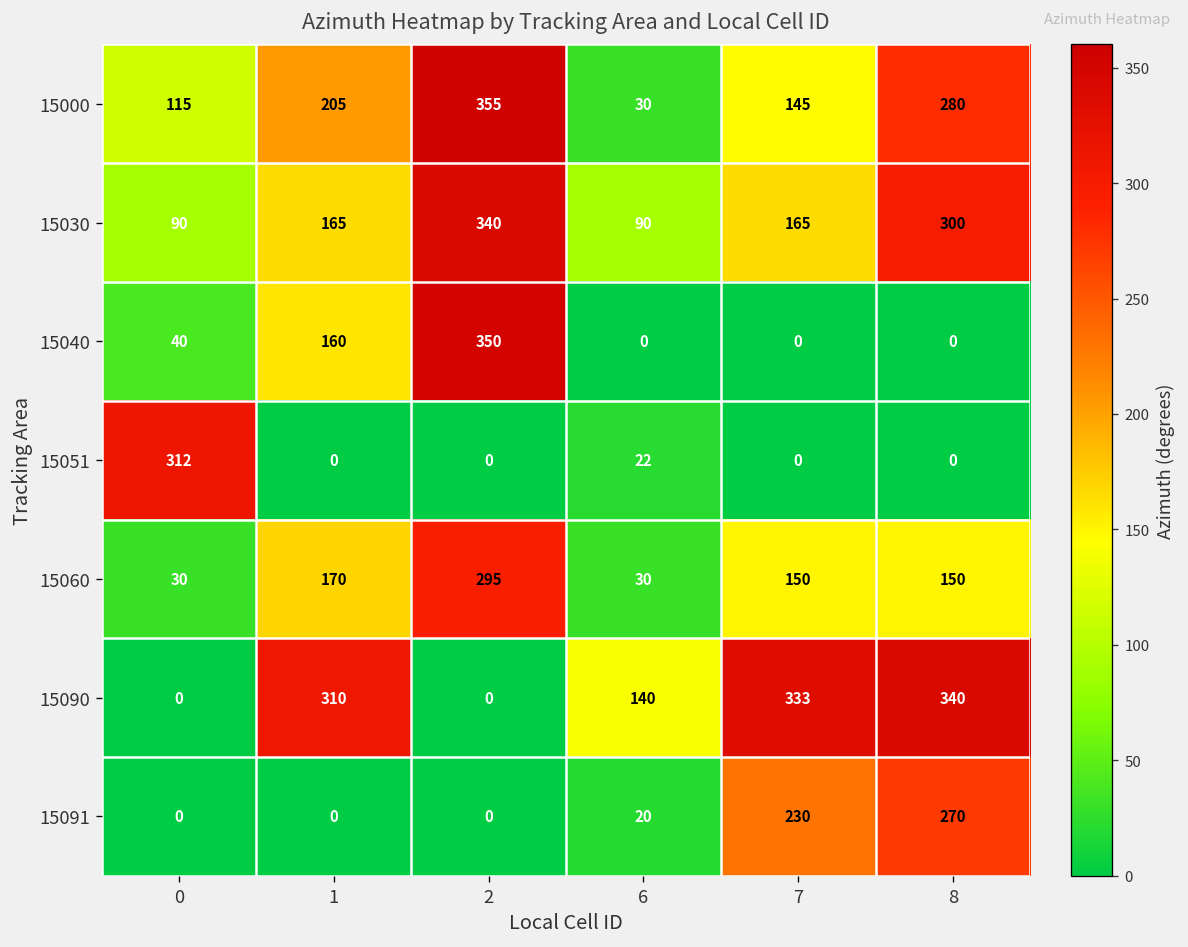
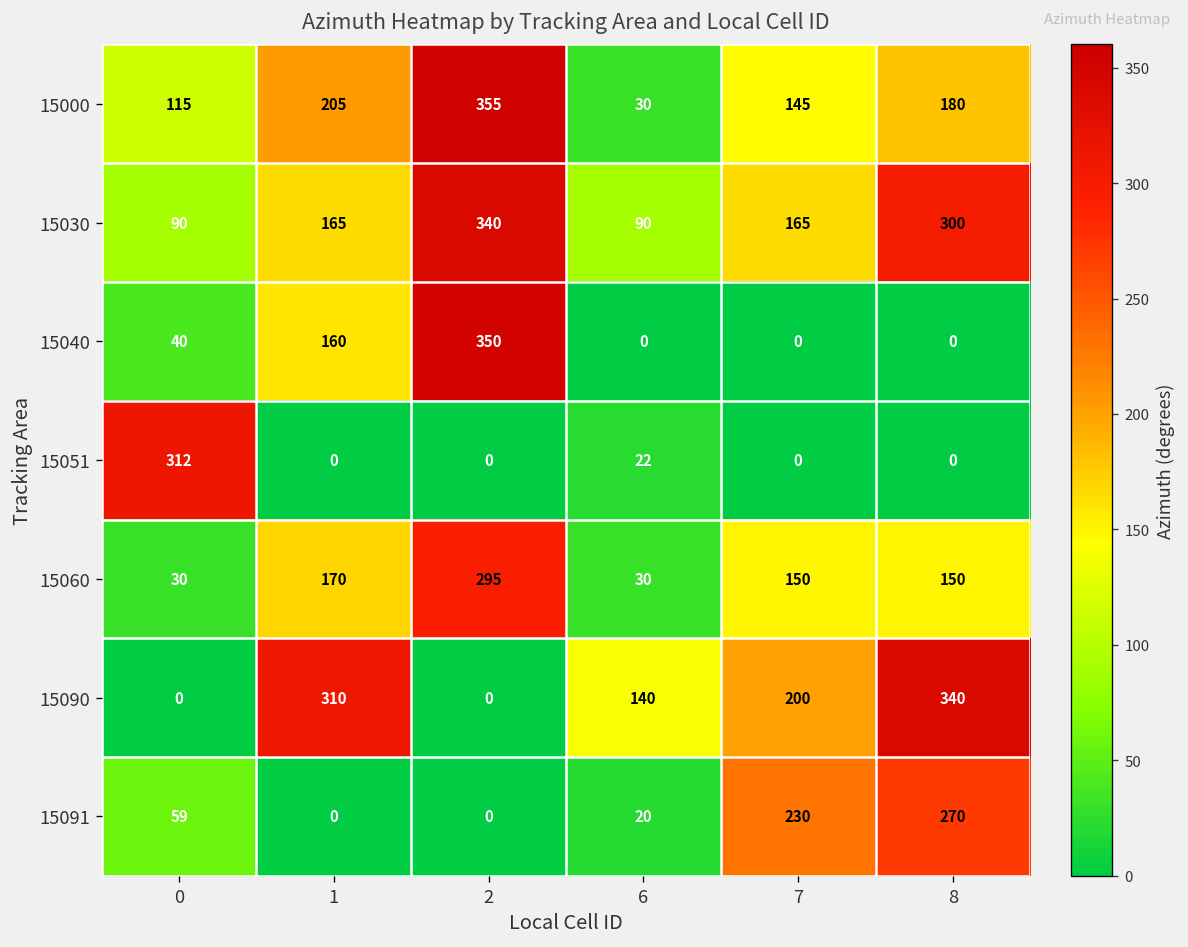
  {
    "15000": {
      "0": 115,
      "1": 205,
      "2": 355,
      "6": 30,
      "7": 145,
-     "8": 280
+     "8": 180
    },
    "15030": {
      "0": 90,
      "1": 165,
      "2": 340,
      "6": 90,
      "7": 165,
      "8": 300
    },
    "15040": {
      "0": 40,
      "1": 160,
      "2": 350,
      "6": 0,
      "7": 0,
      "8": 0
    },
    "15051": {
      "0": 312,
      "1": 0,
      "2": 0,
      "6": 22,
      "7": 0,
      "8": 0
    },
    "15060": {
      "0": 30,
      "1": 170,
      "2": 295,
      "6": 30,
      "7": 150,
      "8": 150
    },
    "15090": {
      "0": 0,
      "1": 310,
      "2": 0,
      "6": 140,
-     "7": 333,
+     "7": 200,
      "8": 340
    },
    "15091": {
-     "0": 0,
+     "0": 59,
      "1": 0,
      "2": 0,
      "6": 20,
      "7": 230,
      "8": 270
    }
  }
